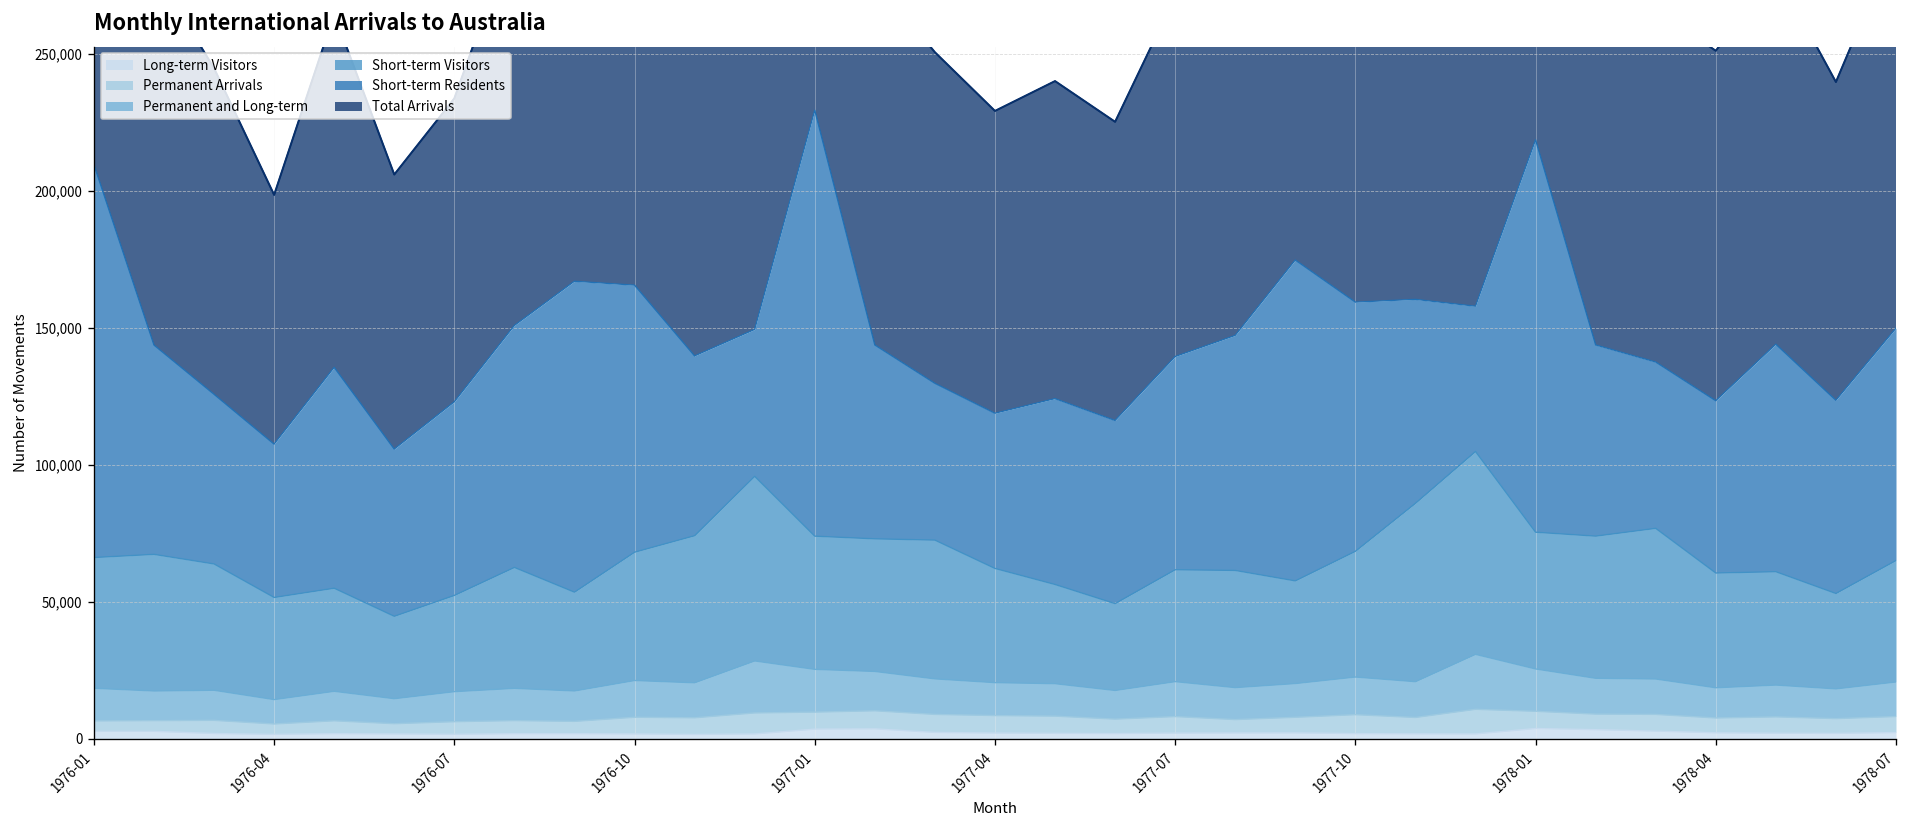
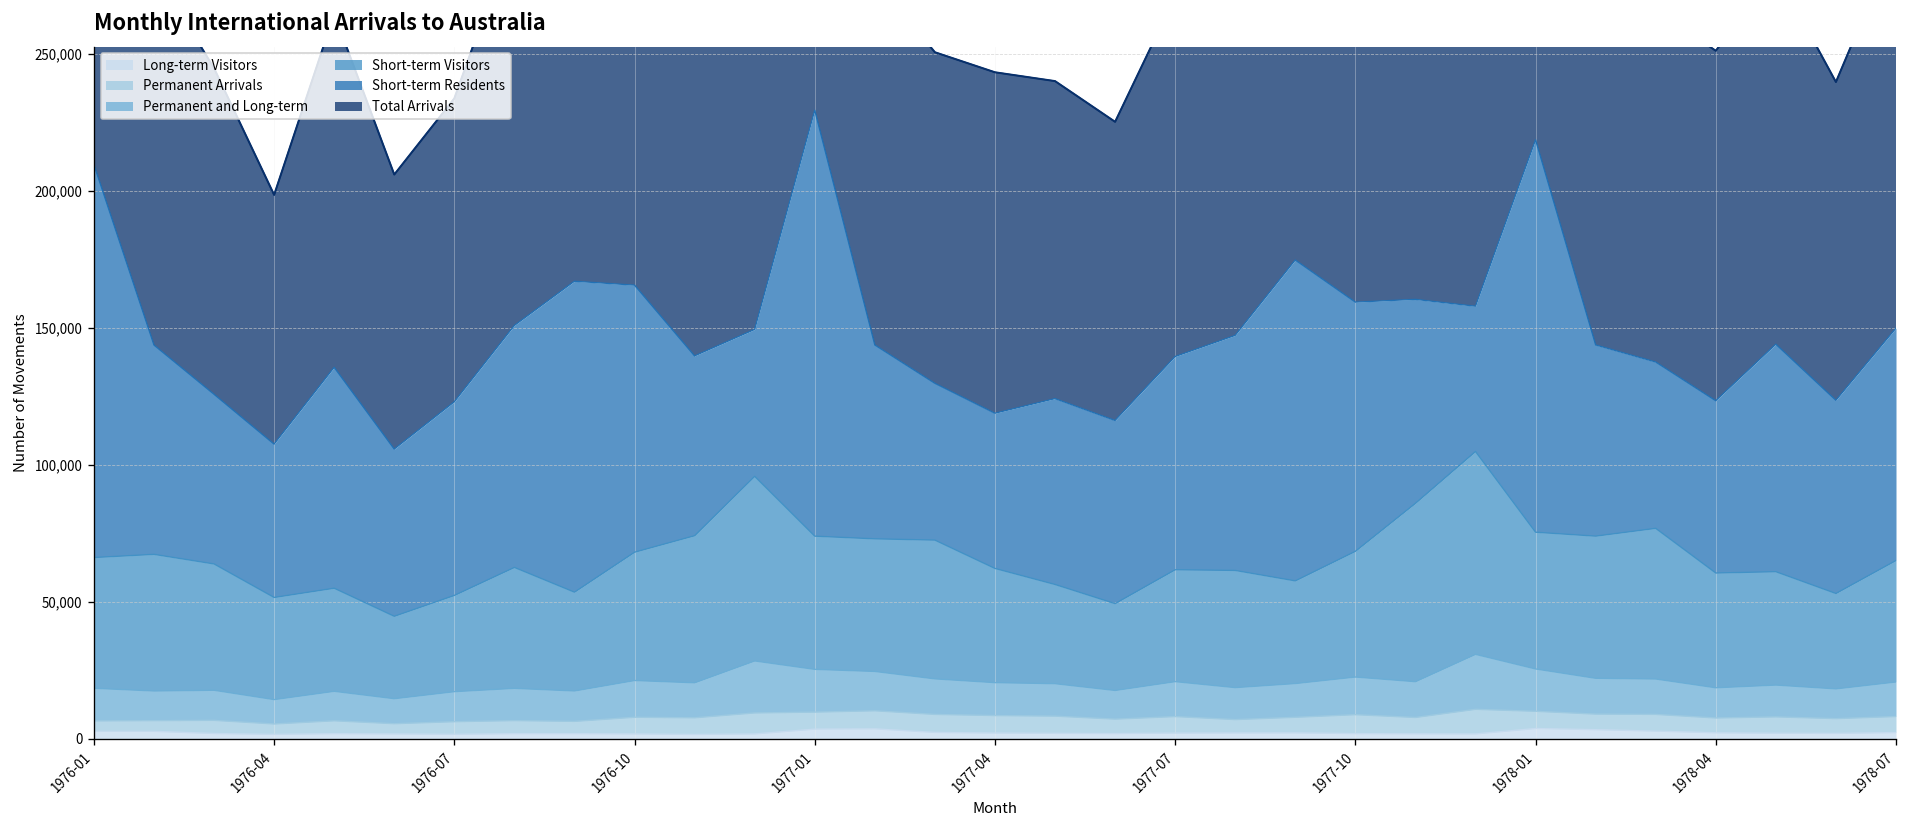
  {
    "Total Arrivals": {
      "1976-04": "91,000",
-     "1977-04": "110,000",
+     "1977-04": "124,000",
      "1978-04": "128,000"
    }
  }
